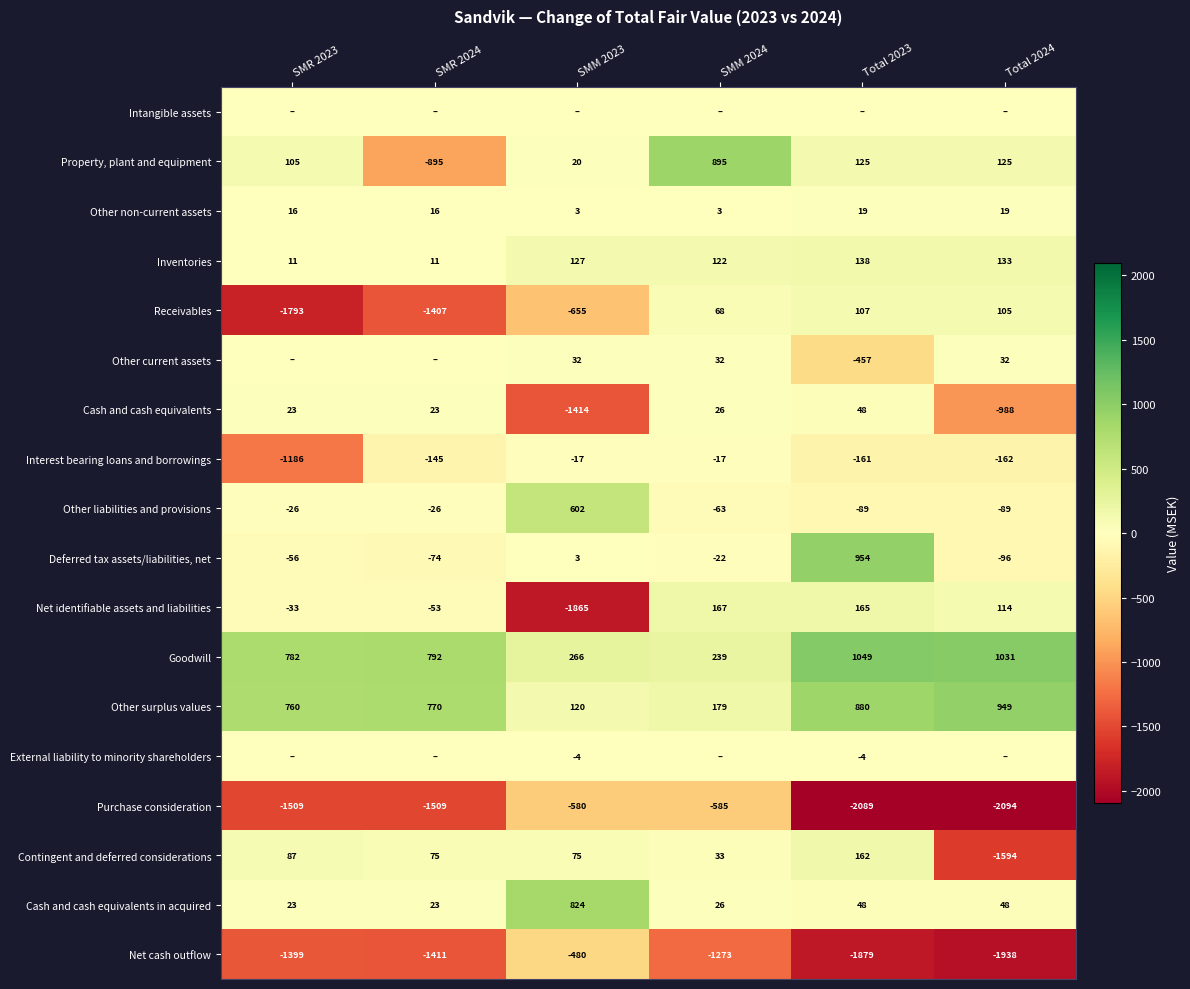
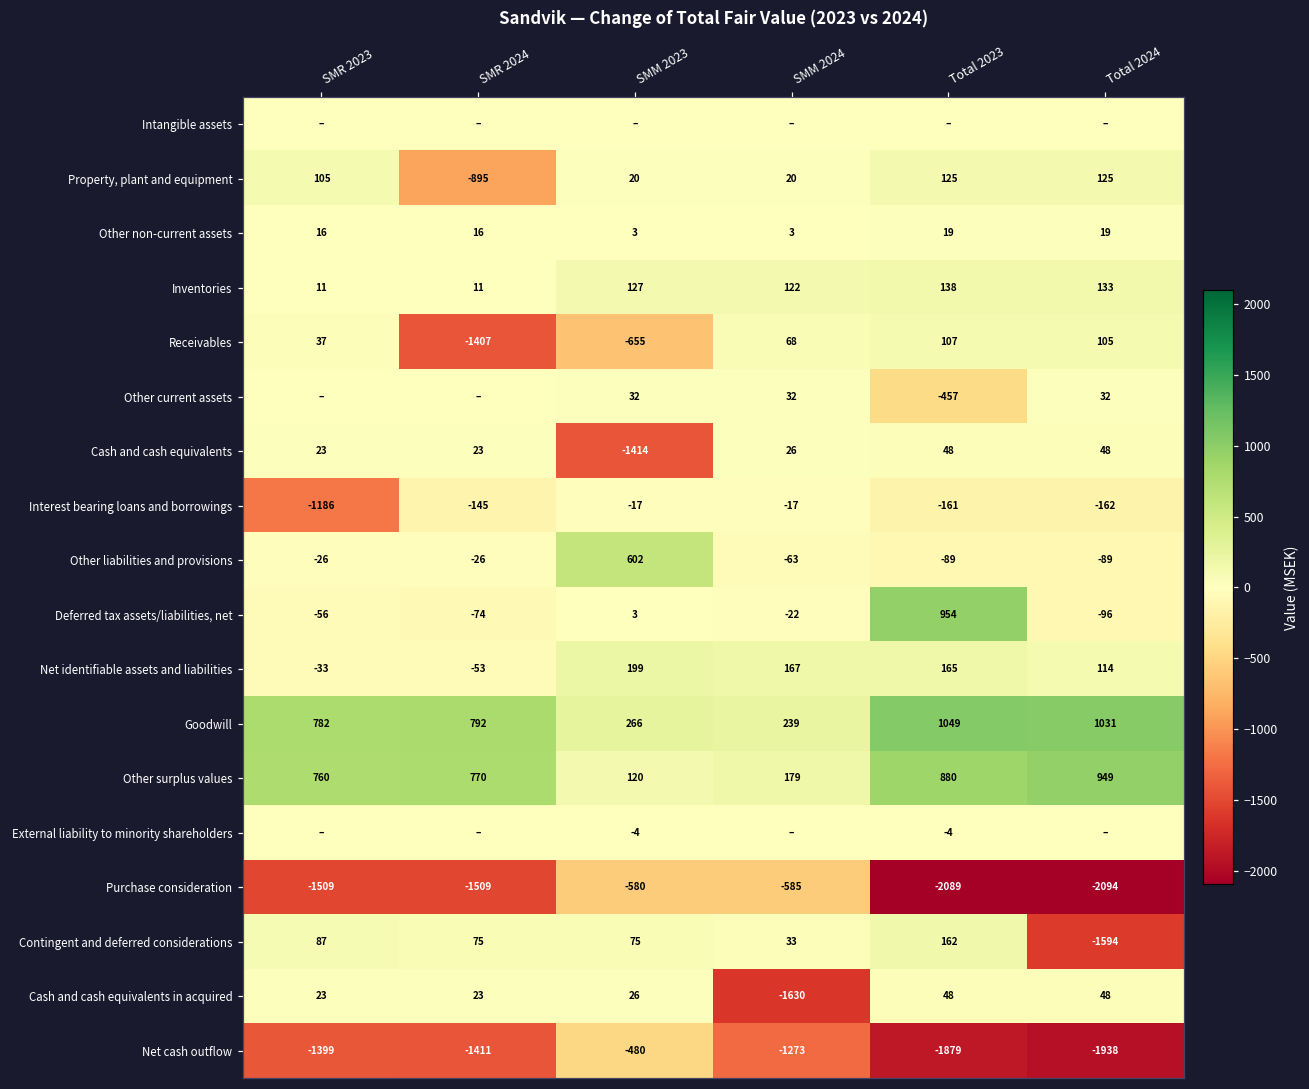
  {
    "Property, plant and equipment": {
      "SMR 2023": 105,
      "SMR 2024": -895,
      "SMM 2023": 20,
-     "SMM 2024": 895,
+     "SMM 2024": 20,
      "Total 2023": 125,
      "Total 2024": 125
    },
    "Other non-current assets": {
      "SMR 2023": 16,
      "SMR 2024": 16,
      "SMM 2023": 3,
      "SMM 2024": 3,
      "Total 2023": 19,
      "Total 2024": 19
    },
    "Inventories": {
      "SMR 2023": 11,
      "SMR 2024": 11,
      "SMM 2023": 127,
      "SMM 2024": 122,
      "Total 2023": 138,
      "Total 2024": 133
    },
    "Receivables": {
-     "SMR 2023": -1793,
+     "SMR 2023": 37,
      "SMR 2024": -1407,
      "SMM 2023": -655,
      "SMM 2024": 68,
      "Total 2023": 107,
      "Total 2024": 105
    },
    "Other current assets": {
      "SMM 2023": 32,
      "SMM 2024": 32,
      "Total 2023": -457,
      "Total 2024": 32
    },
    "Cash and cash equivalents": {
      "SMR 2023": 23,
      "SMR 2024": 23,
      "SMM 2023": -1414,
      "SMM 2024": 26,
      "Total 2023": 48,
-     "Total 2024": -988
+     "Total 2024": 48
    },
    "Interest bearing loans and borrowings": {
      "SMR 2023": -1186,
      "SMR 2024": -145,
      "SMM 2023": -17,
      "SMM 2024": -17,
      "Total 2023": -161,
      "Total 2024": -162
    },
    "Other liabilities and provisions": {
      "SMR 2023": -26,
      "SMR 2024": -26,
      "SMM 2023": 602,
      "SMM 2024": -63,
      "Total 2023": -89,
      "Total 2024": -89
    },
    "Deferred tax assets/liabilities, net": {
      "SMR 2023": -56,
      "SMR 2024": -74,
      "SMM 2023": 3,
      "SMM 2024": -22,
      "Total 2023": 954,
      "Total 2024": -96
    },
    "Net identifiable assets and liabilities": {
      "SMR 2023": -33,
      "SMR 2024": -53,
-     "SMM 2023": -1865,
+     "SMM 2023": 199,
      "SMM 2024": 167,
      "Total 2023": 165,
      "Total 2024": 114
    },
    "Goodwill": {
      "SMR 2023": 782,
      "SMR 2024": 792,
      "SMM 2023": 266,
      "SMM 2024": 239,
      "Total 2023": 1049,
      "Total 2024": 1031
    },
    "Other surplus values": {
      "SMR 2023": 760,
      "SMR 2024": 770,
      "SMM 2023": 120,
      "SMM 2024": 179,
      "Total 2023": 880,
      "Total 2024": 949
    },
    "External liability to minority shareholders": {
      "SMM 2023": -4,
      "Total 2023": -4
    },
    "Purchase consideration": {
      "SMR 2023": -1509,
      "SMR 2024": -1509,
      "SMM 2023": -580,
      "SMM 2024": -585,
      "Total 2023": -2089,
      "Total 2024": -2094
    },
    "Contingent and deferred considerations": {
      "SMR 2023": 87,
      "SMR 2024": 75,
      "SMM 2023": 75,
      "SMM 2024": 33,
      "Total 2023": 162,
      "Total 2024": -1594
    },
    "Cash and cash equivalents in acquired": {
      "SMR 2023": 23,
      "SMR 2024": 23,
-     "SMM 2023": 824,
-     "SMM 2024": 26,
+     "SMM 2023": 26,
+     "SMM 2024": -1630,
      "Total 2023": 48,
      "Total 2024": 48
    },
    "Net cash outflow": {
      "SMR 2023": -1399,
      "SMR 2024": -1411,
      "SMM 2023": -480,
      "SMM 2024": -1273,
      "Total 2023": -1879,
      "Total 2024": -1938
    }
  }
